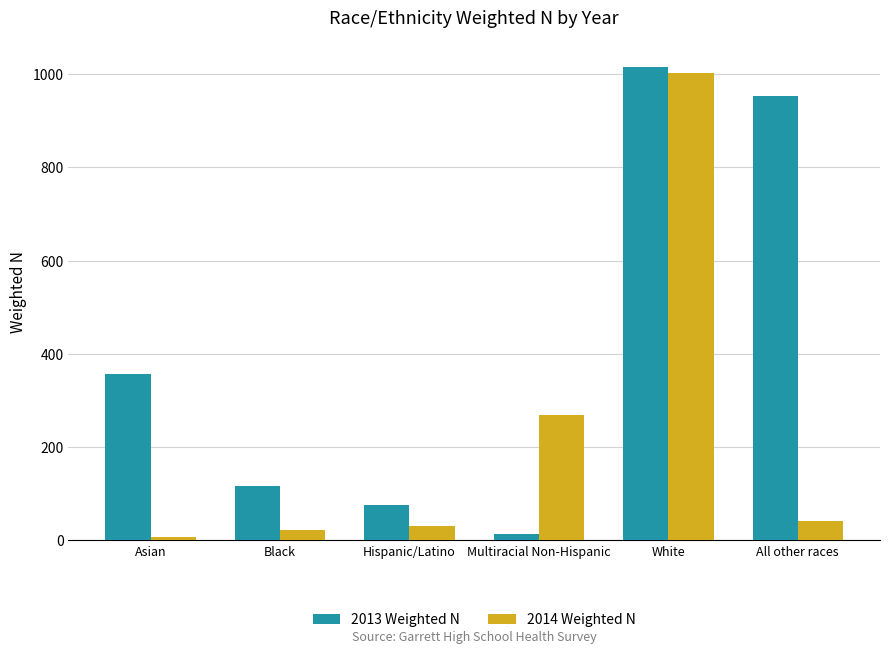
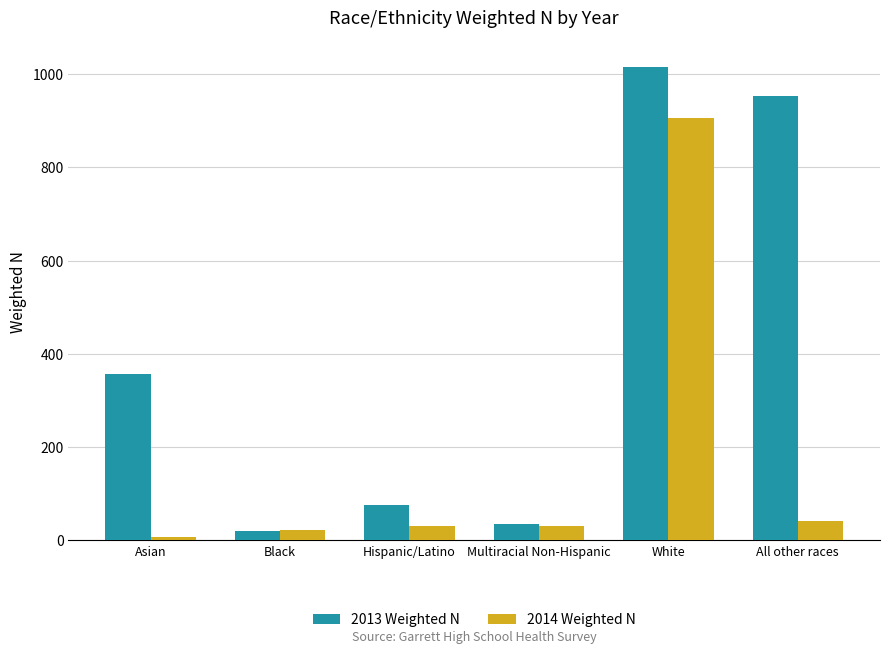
  {
    "2013 Weighted N": {
      "Asian": 360,
-     "Black": 120,
+     "Black": 20,
      "Hispanic/Latino": 80,
-     "Multiracial Non-Hispanic": 10,
+     "Multiracial Non-Hispanic": 40,
      "White": 1020,
      "All other races": 950
    },
    "2014 Weighted N": {
      "Asian": 10,
      "Black": 20,
      "Hispanic/Latino": 30,
-     "Multiracial Non-Hispanic": 270,
-     "White": 1000,
+     "Multiracial Non-Hispanic": 30,
+     "White": 910,
      "All other races": 40
    }
  }
